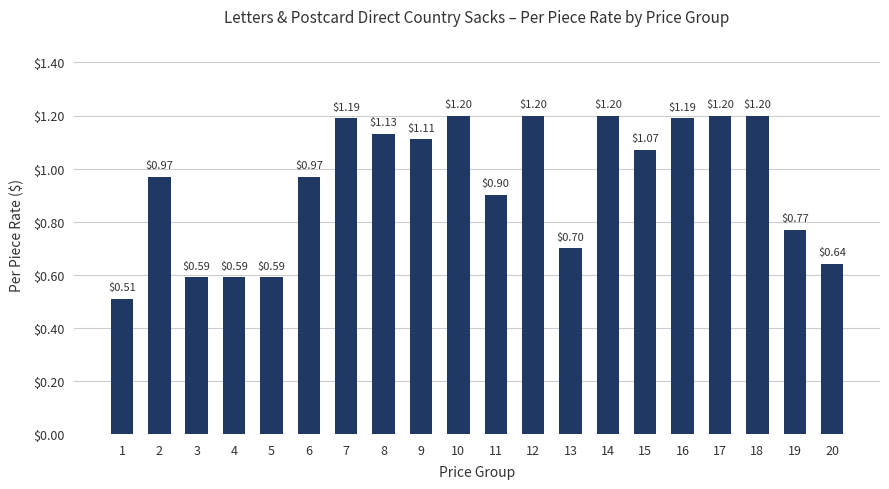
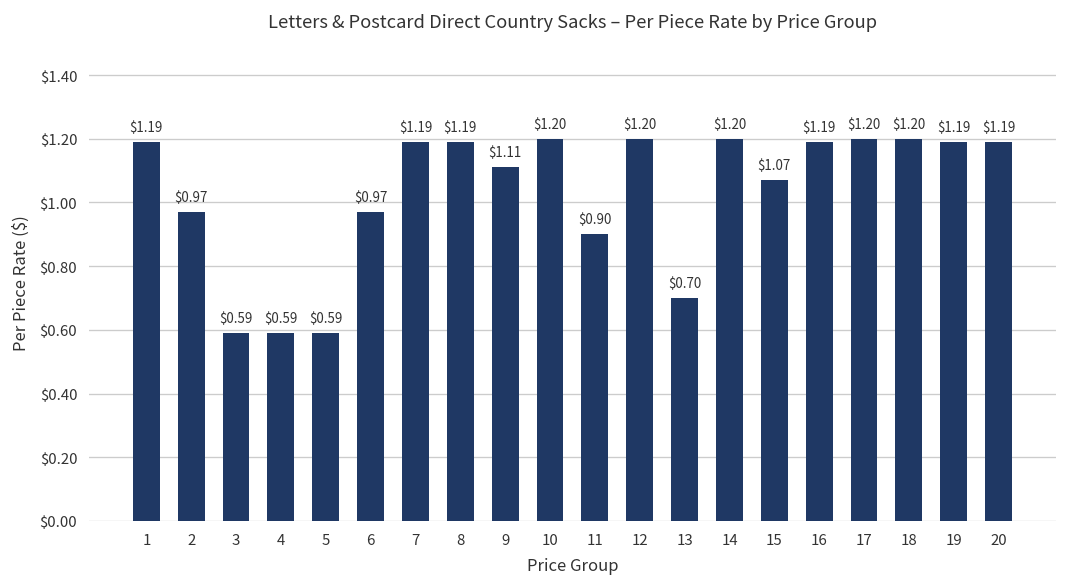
  {
-   "1": "$0.51",
+   "1": "$1.19",
    "2": "$0.97",
    "3": "$0.59",
    "4": "$0.59",
    "5": "$0.59",
    "6": "$0.97",
    "7": "$1.19",
-   "8": "$1.13",
+   "8": "$1.19",
    "9": "$1.11",
    "10": "$1.20",
    "11": "$0.90",
    "12": "$1.20",
    "13": "$0.70",
    "14": "$1.20",
    "15": "$1.07",
    "16": "$1.19",
    "17": "$1.20",
    "18": "$1.20",
-   "19": "$0.77",
-   "20": "$0.64"
+   "19": "$1.19",
+   "20": "$1.19"
  }
